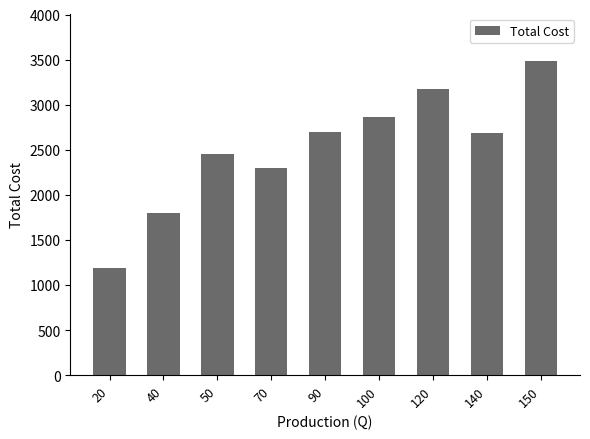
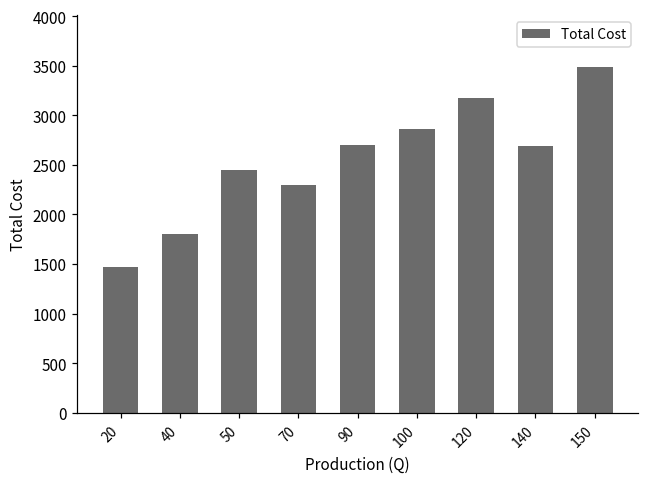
  {
-   "20": 1200,
+   "20": 1500,
    "40": 1800,
    "50": 2500,
    "70": 2300,
    "90": 2700,
    "100": 2900,
    "120": 3200,
    "140": 2700,
    "150": 3500
  }
